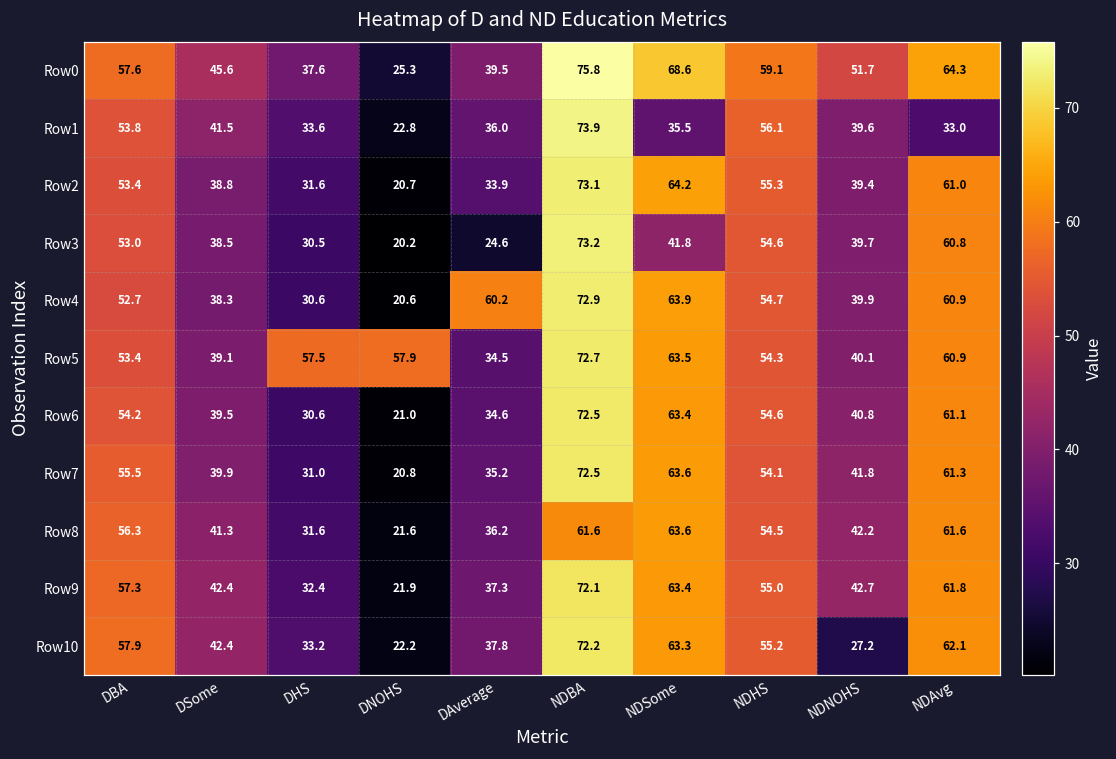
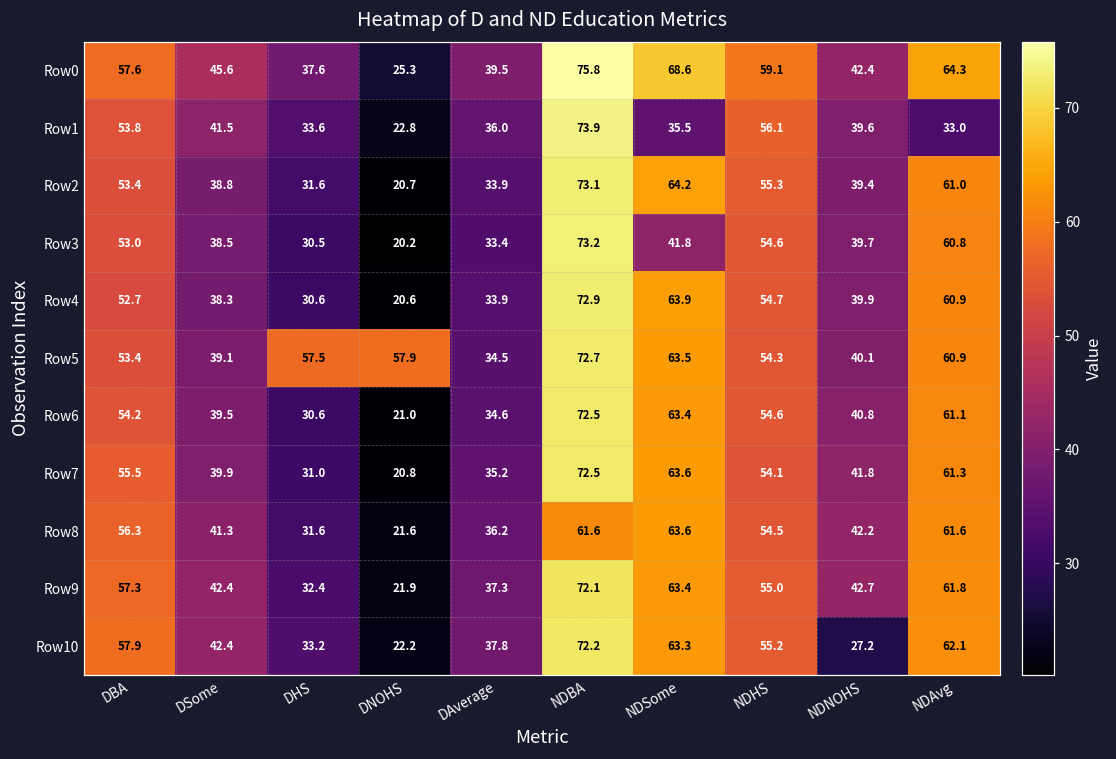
  {
    "Row0": {
      "DBA": 57.6,
      "DSome": 45.6,
      "DHS": 37.6,
      "DNOHS": 25.3,
      "DAverage": 39.5,
      "NDBA": 75.8,
      "NDSome": 68.6,
      "NDHS": 59.1,
-     "NDNOHS": 51.7,
+     "NDNOHS": 42.4,
      "NDAvg": 64.3
    },
    "Row1": {
      "DBA": 53.8,
      "DSome": 41.5,
      "DHS": 33.6,
      "DNOHS": 22.8,
      "DAverage": 36.0,
      "NDBA": 73.9,
      "NDSome": 35.5,
      "NDHS": 56.1,
      "NDNOHS": 39.6,
      "NDAvg": 33.0
    },
    "Row2": {
      "DBA": 53.4,
      "DSome": 38.8,
      "DHS": 31.6,
      "DNOHS": 20.7,
      "DAverage": 33.9,
      "NDBA": 73.1,
      "NDSome": 64.2,
      "NDHS": 55.3,
      "NDNOHS": 39.4,
      "NDAvg": 61.0
    },
    "Row3": {
      "DBA": 53.0,
      "DSome": 38.5,
      "DHS": 30.5,
      "DNOHS": 20.2,
-     "DAverage": 24.6,
+     "DAverage": 33.4,
      "NDBA": 73.2,
      "NDSome": 41.8,
      "NDHS": 54.6,
      "NDNOHS": 39.7,
      "NDAvg": 60.8
    },
    "Row4": {
      "DBA": 52.7,
      "DSome": 38.3,
      "DHS": 30.6,
      "DNOHS": 20.6,
-     "DAverage": 60.2,
+     "DAverage": 33.9,
      "NDBA": 72.9,
      "NDSome": 63.9,
      "NDHS": 54.7,
      "NDNOHS": 39.9,
      "NDAvg": 60.9
    },
    "Row5": {
      "DBA": 53.4,
      "DSome": 39.1,
      "DHS": 57.5,
      "DNOHS": 57.9,
      "DAverage": 34.5,
      "NDBA": 72.7,
      "NDSome": 63.5,
      "NDHS": 54.3,
      "NDNOHS": 40.1,
      "NDAvg": 60.9
    },
    "Row6": {
      "DBA": 54.2,
      "DSome": 39.5,
      "DHS": 30.6,
      "DNOHS": 21.0,
      "DAverage": 34.6,
      "NDBA": 72.5,
      "NDSome": 63.4,
      "NDHS": 54.6,
      "NDNOHS": 40.8,
      "NDAvg": 61.1
    },
    "Row7": {
      "DBA": 55.5,
      "DSome": 39.9,
      "DHS": 31.0,
      "DNOHS": 20.8,
      "DAverage": 35.2,
      "NDBA": 72.5,
      "NDSome": 63.6,
      "NDHS": 54.1,
      "NDNOHS": 41.8,
      "NDAvg": 61.3
    },
    "Row8": {
      "DBA": 56.3,
      "DSome": 41.3,
      "DHS": 31.6,
      "DNOHS": 21.6,
      "DAverage": 36.2,
      "NDBA": 61.6,
      "NDSome": 63.6,
      "NDHS": 54.5,
      "NDNOHS": 42.2,
      "NDAvg": 61.6
    },
    "Row9": {
      "DBA": 57.3,
      "DSome": 42.4,
      "DHS": 32.4,
      "DNOHS": 21.9,
      "DAverage": 37.3,
      "NDBA": 72.1,
      "NDSome": 63.4,
      "NDHS": 55.0,
      "NDNOHS": 42.7,
      "NDAvg": 61.8
    },
    "Row10": {
      "DBA": 57.9,
      "DSome": 42.4,
      "DHS": 33.2,
      "DNOHS": 22.2,
      "DAverage": 37.8,
      "NDBA": 72.2,
      "NDSome": 63.3,
      "NDHS": 55.2,
      "NDNOHS": 27.2,
      "NDAvg": 62.1
    }
  }
